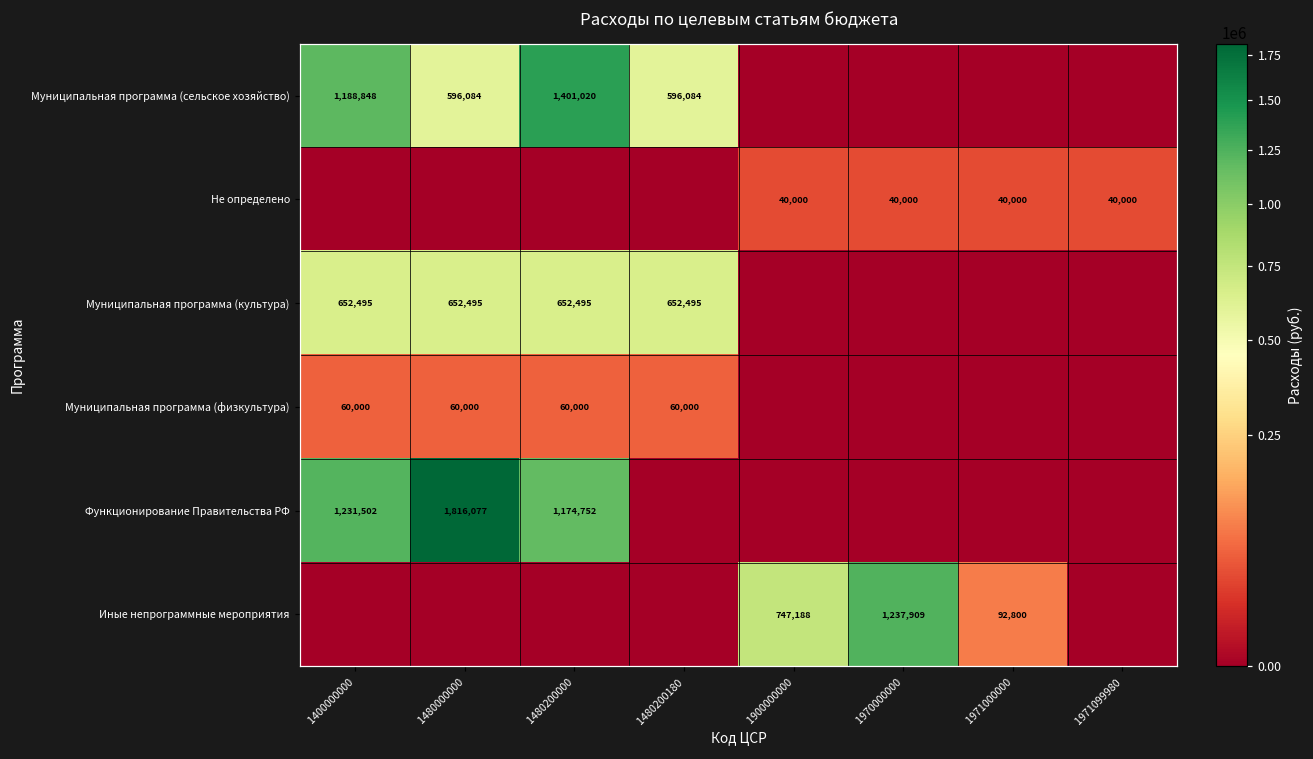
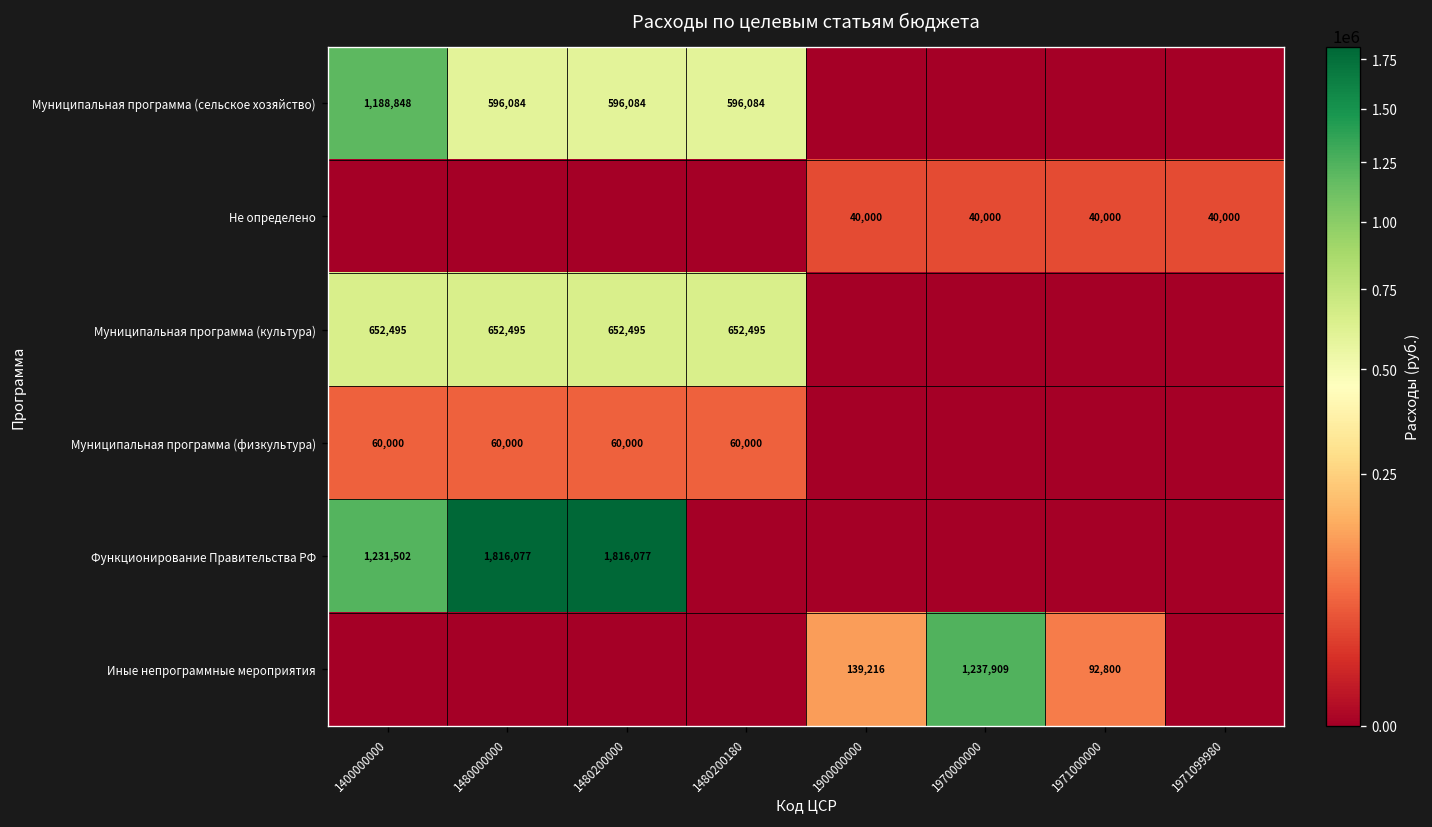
  {
    "Муниципальная программа (сельское хозяйство)": {
      "1400000000": "1,188,848",
      "1480000000": "596,084",
-     "1480200000": "1,401,020",
+     "1480200000": "596,084",
      "1480200180": "596,084"
    },
    "Не определено": {
      "1900000000": "40,000",
      "1970000000": "40,000",
      "1971000000": "40,000",
      "1971099980": "40,000"
    },
    "Муниципальная программа (культура)": {
      "1400000000": "652,495",
      "1480000000": "652,495",
      "1480200000": "652,495",
      "1480200180": "652,495"
    },
    "Муниципальная программа (физкультура)": {
      "1400000000": "60,000",
      "1480000000": "60,000",
      "1480200000": "60,000",
      "1480200180": "60,000"
    },
    "Функционирование Правительства РФ": {
      "1400000000": "1,231,502",
      "1480000000": "1,816,077",
-     "1480200000": "1,174,752"
+     "1480200000": "1,816,077"
    },
    "Иные непрограммные мероприятия": {
-     "1900000000": "747,188",
+     "1900000000": "139,216",
      "1970000000": "1,237,909",
      "1971000000": "92,800"
    }
  }
